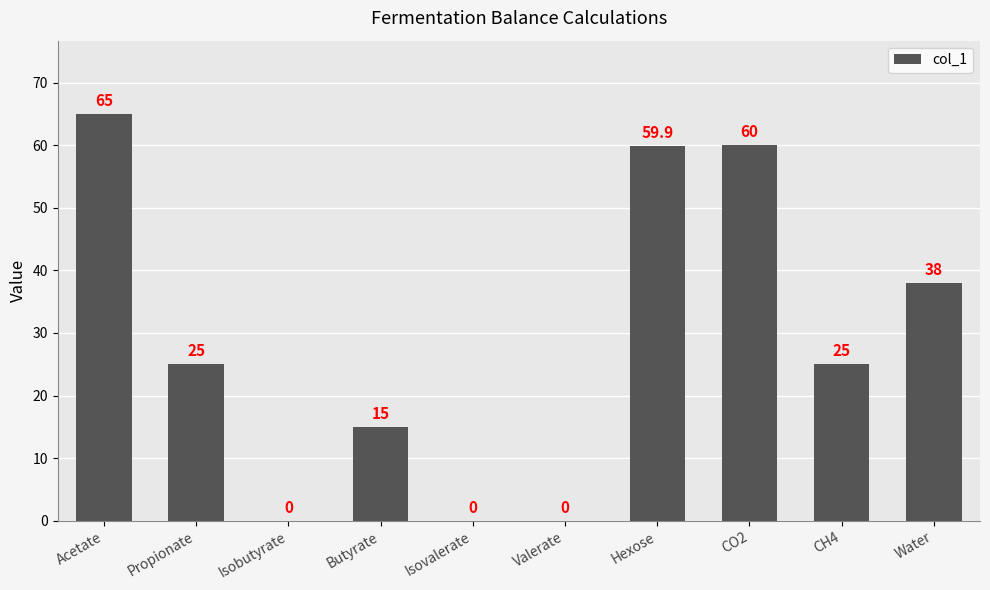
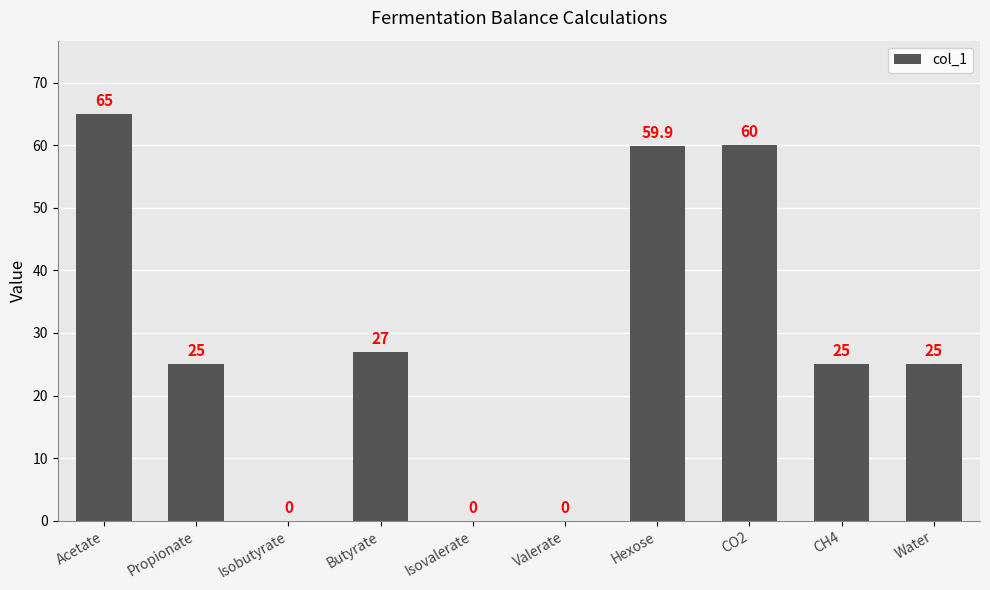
  {
    "Acetate": 65,
    "Propionate": 25,
    "Isobutyrate": 0,
-   "Butyrate": 15,
+   "Butyrate": 27,
    "Isovalerate": 0,
    "Valerate": 0,
    "Hexose": 59.9,
    "CO2": 60,
    "CH4": 25,
-   "Water": 38
+   "Water": 25
  }
